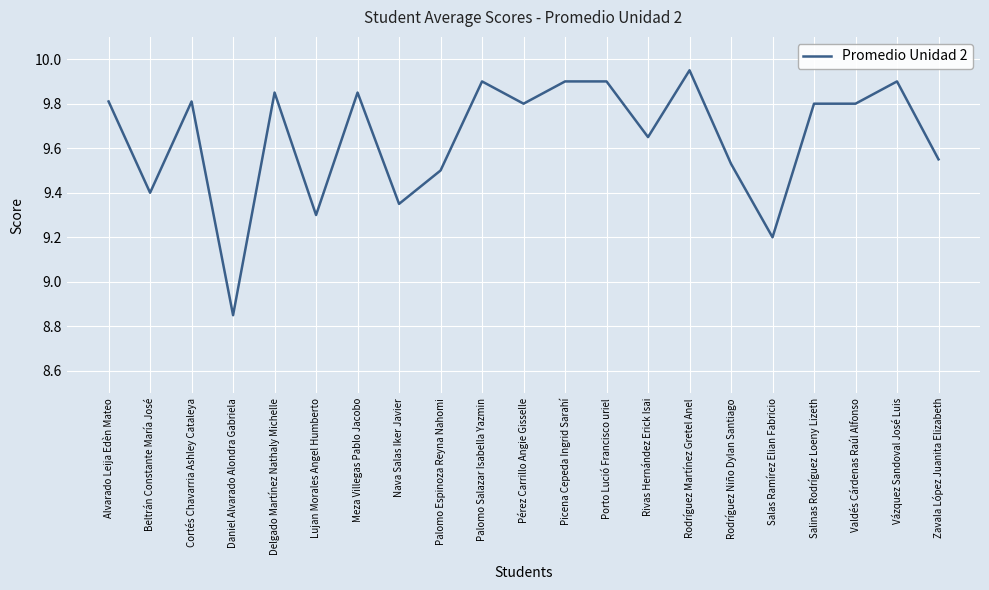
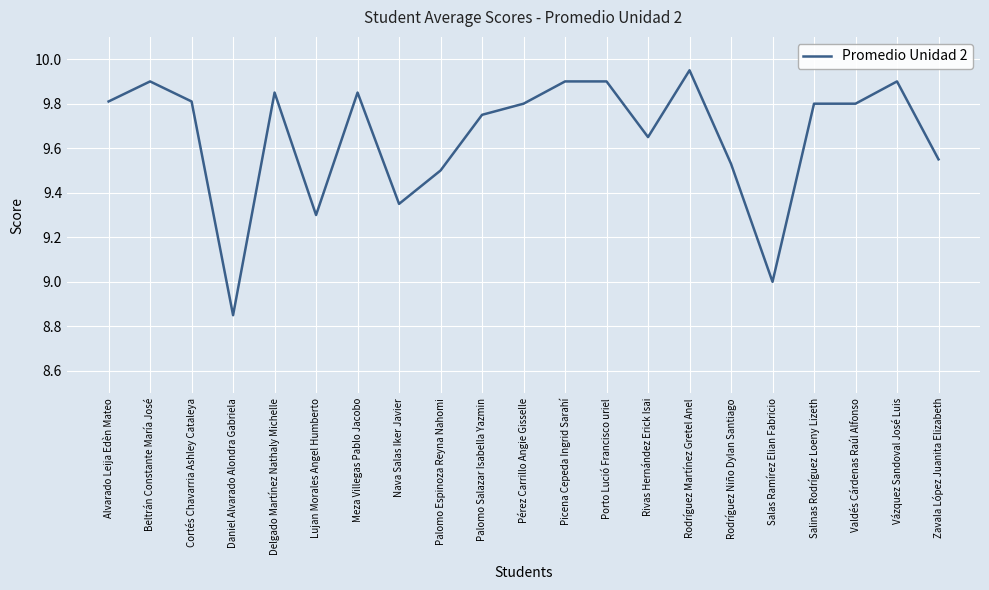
  {
    "Alvarado Leija Edèn Mateo": 9.81,
-   "Beltrán Constante María José": 9.4,
+   "Beltrán Constante María José": 9.9,
    "Cortés Chavarria Ashley Cataleya": 9.81,
    "Daniel Alvarado Alondra Gabriela": 8.85,
    "Delgado Martínez Nathaly Michelle": 9.85,
    "Lujan Morales Angel Humberto": 9.30,
    "Meza Villegas Pablo Jacobo": 9.85,
    "Nava Salas Iker Javier": 9.35,
    "Palomo Espinoza Reyna Nahomi": 9.50,
-   "Palomo Salazar Isabella Yazmin": 9.90,
+   "Palomo Salazar Isabella Yazmin": 9.75,
    "Pérez Carrillo Angie Gisselle": 9.80,
    "Picena Cepeda Ingrid Sarahí": 9.90,
    "Porto Lució Francisco uriel": 9.90,
    "Rivas Hernández Erick Isai": 9.65,
    "Rodríguez Martínez Gretel Anel": 9.95,
    "Rodríguez Niño Dylan Santiago": 9.53,
-   "Salas Ramírez Elian Fabricio": 9.2,
+   "Salas Ramírez Elian Fabricio": 9.0,
    "Salinas Rodríguez Loeny Lizeth": 9.80,
    "Valdés Cárdenas Raúl Alfonso": 9.80,
    "Vázquez Sandoval José Luis": 9.90,
    "Zavala López Juanita Elizabeth": 9.55
  }
